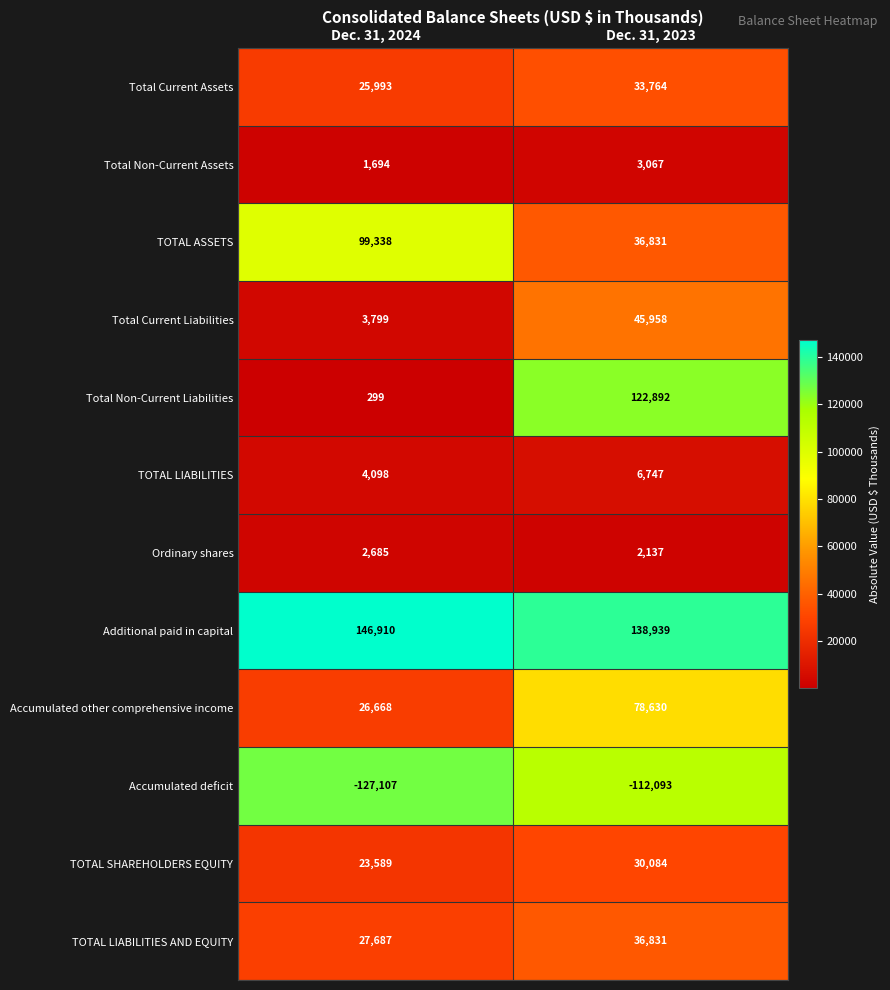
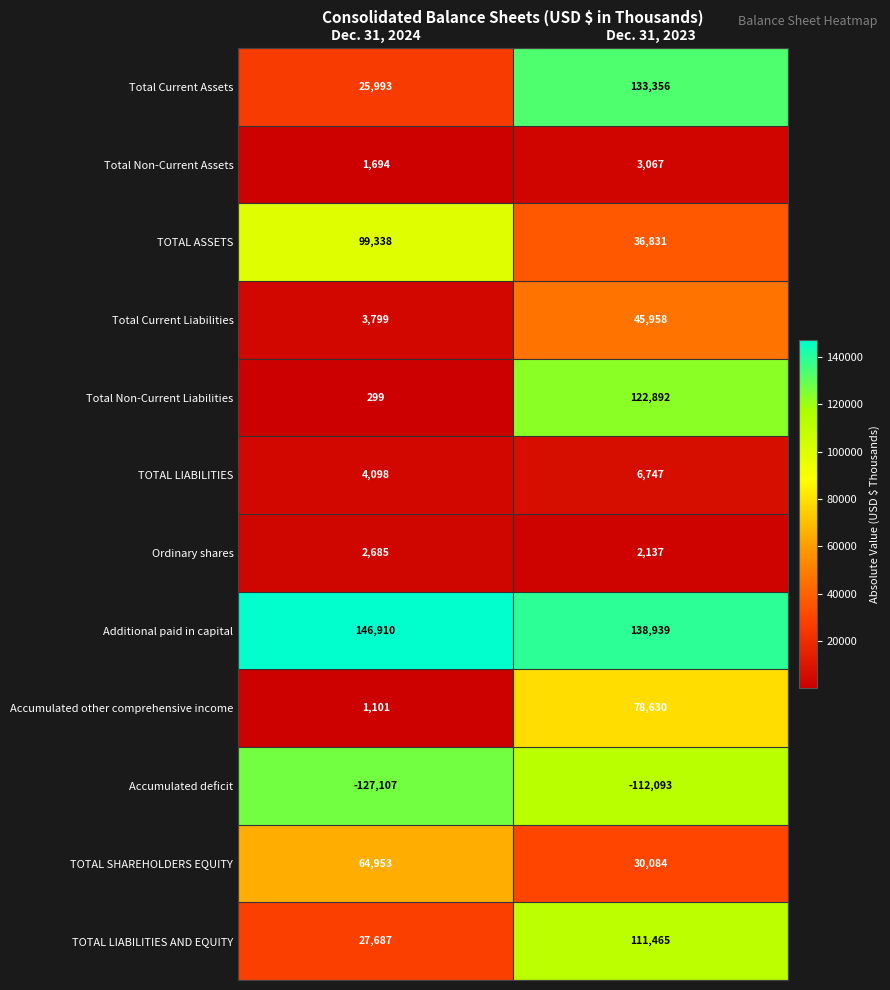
  {
    "Total Current Assets": {
      "Dec. 31, 2024": "25,993",
-     "Dec. 31, 2023": "33,764"
+     "Dec. 31, 2023": "133,356"
    },
    "Total Non-Current Assets": {
      "Dec. 31, 2024": "1,694",
      "Dec. 31, 2023": "3,067"
    },
    "TOTAL ASSETS": {
      "Dec. 31, 2024": "99,338",
      "Dec. 31, 2023": "36,831"
    },
    "Total Current Liabilities": {
      "Dec. 31, 2024": "3,799",
      "Dec. 31, 2023": "45,958"
    },
    "Total Non-Current Liabilities": {
      "Dec. 31, 2024": "299",
      "Dec. 31, 2023": "122,892"
    },
    "TOTAL LIABILITIES": {
      "Dec. 31, 2024": "4,098",
      "Dec. 31, 2023": "6,747"
    },
    "Ordinary shares": {
      "Dec. 31, 2024": "2,685",
      "Dec. 31, 2023": "2,137"
    },
    "Additional paid in capital": {
      "Dec. 31, 2024": "146,910",
      "Dec. 31, 2023": "138,939"
    },
    "Accumulated other comprehensive income": {
-     "Dec. 31, 2024": "26,668",
+     "Dec. 31, 2024": "1,101",
      "Dec. 31, 2023": "78,630"
    },
    "Accumulated deficit": {
      "Dec. 31, 2024": "-127,107",
      "Dec. 31, 2023": "-112,093"
    },
    "TOTAL SHAREHOLDERS EQUITY": {
-     "Dec. 31, 2024": "23,589",
+     "Dec. 31, 2024": "64,953",
      "Dec. 31, 2023": "30,084"
    },
    "TOTAL LIABILITIES AND EQUITY": {
      "Dec. 31, 2024": "27,687",
-     "Dec. 31, 2023": "36,831"
+     "Dec. 31, 2023": "111,465"
    }
  }
